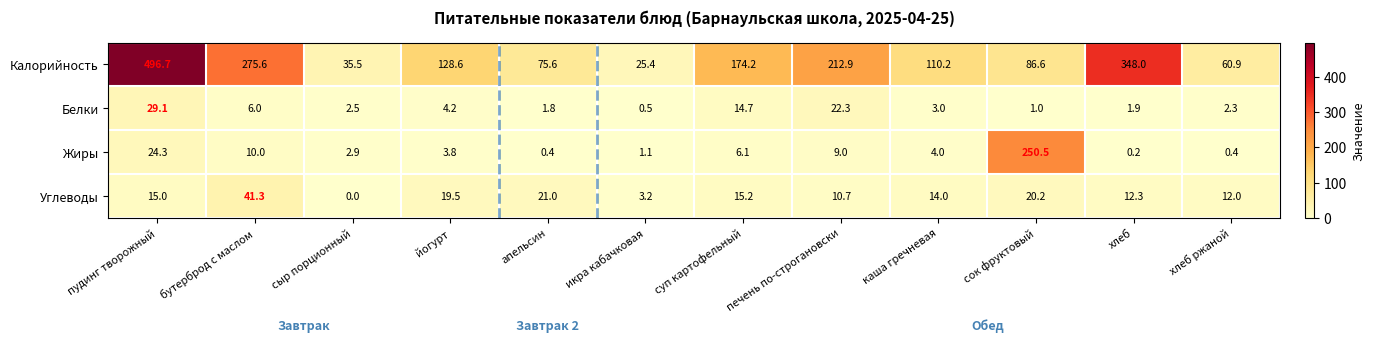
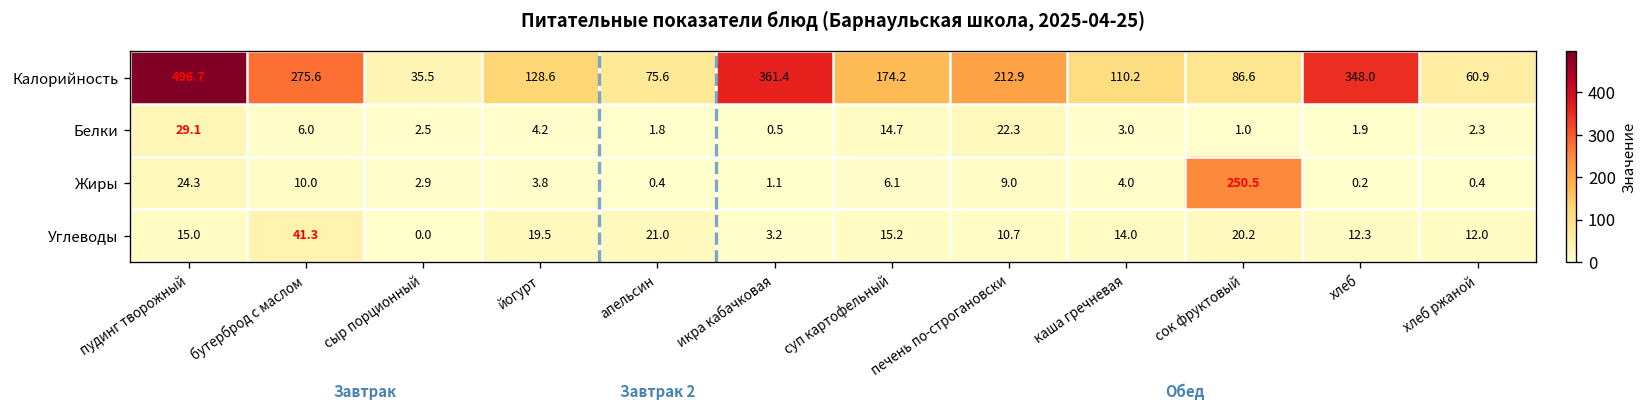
  {
    "Калорийность": {
      "пудинг творожный": 496.7,
      "бутерброд с маслом": 275.6,
      "сыр порционный": 35.5,
      "йогурт": 128.6,
      "апельсин": 75.6,
-     "икра кабачковая": 25.4,
+     "икра кабачковая": 361.4,
      "суп картофельный": 174.2,
      "печень по-строгановски": 212.9,
      "каша гречневая": 110.2,
      "сок фруктовый": 86.6,
      "хлеб": 348.0,
      "хлеб ржаной": 60.9
    },
    "Белки": {
      "пудинг творожный": 29.1,
      "бутерброд с маслом": 6.0,
      "сыр порционный": 2.5,
      "йогурт": 4.2,
      "апельсин": 1.8,
      "икра кабачковая": 0.5,
      "суп картофельный": 14.7,
      "печень по-строгановски": 22.3,
      "каша гречневая": 3.0,
      "сок фруктовый": 1.0,
      "хлеб": 1.9,
      "хлеб ржаной": 2.3
    },
    "Жиры": {
      "пудинг творожный": 24.3,
      "бутерброд с маслом": 10.0,
      "сыр порционный": 2.9,
      "йогурт": 3.8,
      "апельсин": 0.4,
      "икра кабачковая": 1.1,
      "суп картофельный": 6.1,
      "печень по-строгановски": 9.0,
      "каша гречневая": 4.0,
      "сок фруктовый": 250.5,
      "хлеб": 0.2,
      "хлеб ржаной": 0.4
    },
    "Углеводы": {
      "пудинг творожный": 15.0,
      "бутерброд с маслом": 41.3,
      "сыр порционный": 0.0,
      "йогурт": 19.5,
      "апельсин": 21.0,
      "икра кабачковая": 3.2,
      "суп картофельный": 15.2,
      "печень по-строгановски": 10.7,
      "каша гречневая": 14.0,
      "сок фруктовый": 20.2,
      "хлеб": 12.3,
      "хлеб ржаной": 12.0
    }
  }
